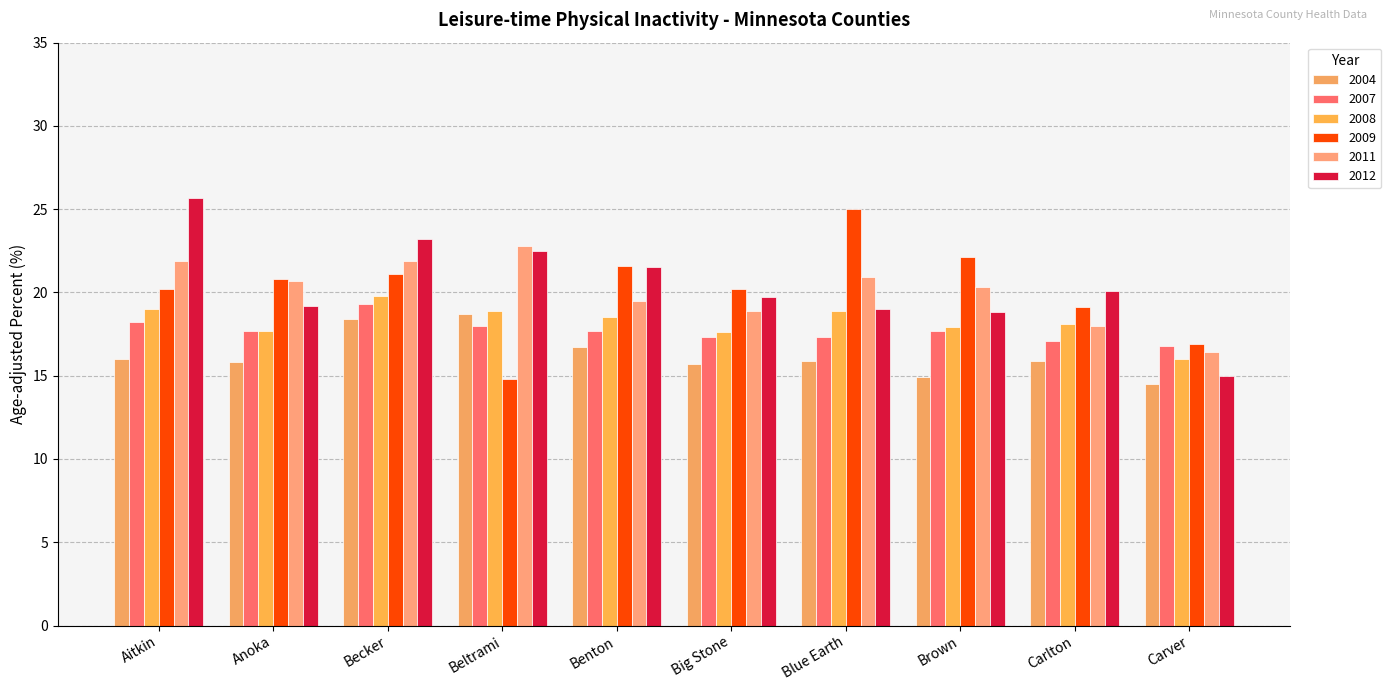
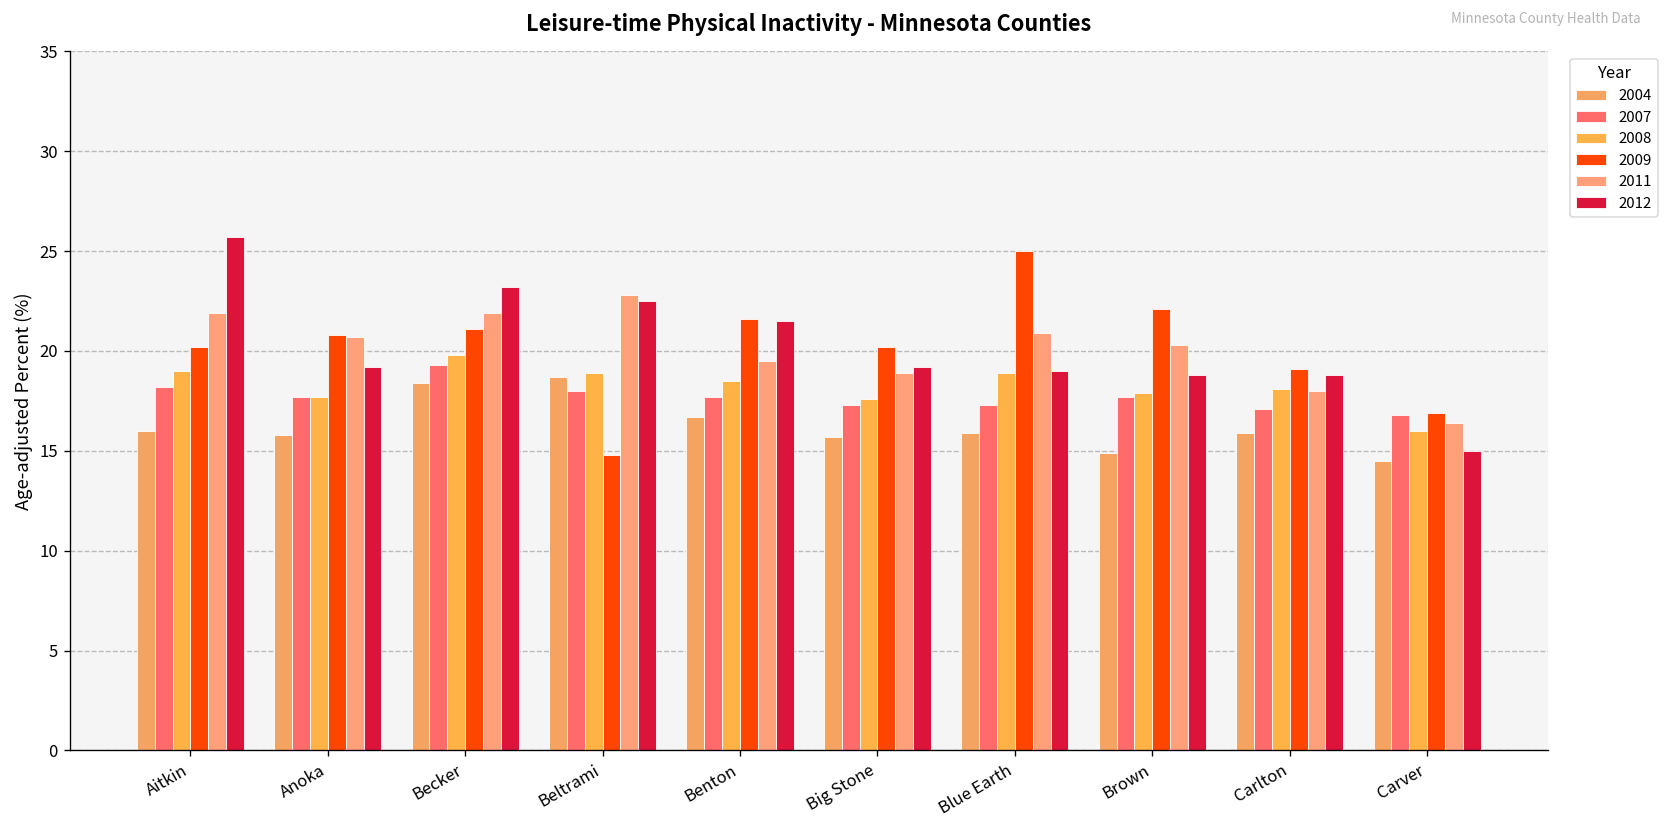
  {
    "2009": {
      "Aitkin": 20.2,
      "Anoka": 20.8,
      "Becker": 21.1,
      "Beltrami": 14.8,
      "Benton": 21.6,
      "Big Stone": 20.2,
      "Blue Earth": 25.0,
      "Brown": 22.1,
      "Carlton": 19.1,
      "Carver": 16.9
    },
    "2012": {
      "Aitkin": 25.7,
      "Anoka": 19.2,
      "Becker": 23.2,
      "Beltrami": 22.5,
      "Benton": 21.5,
-     "Big Stone": 19.7,
+     "Big Stone": 19.2,
      "Blue Earth": 19.0,
      "Brown": 18.8,
-     "Carlton": 20.1,
+     "Carlton": 18.8,
      "Carver": 15.0
    }
  }
